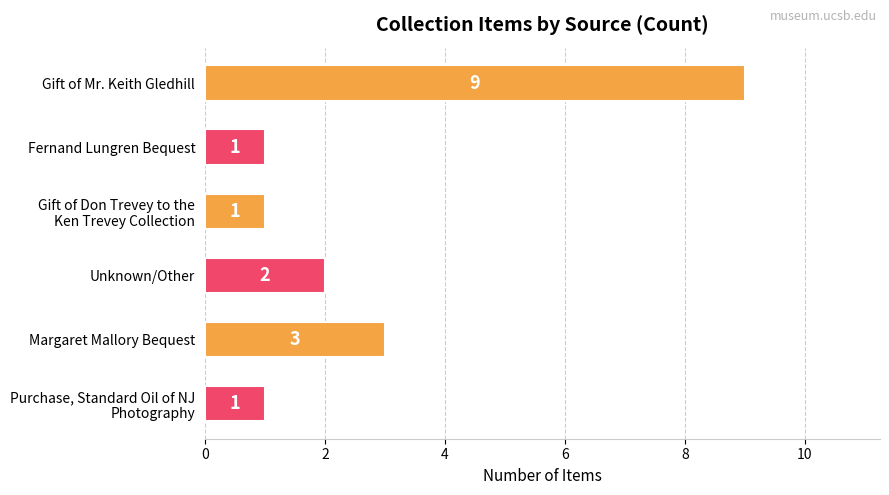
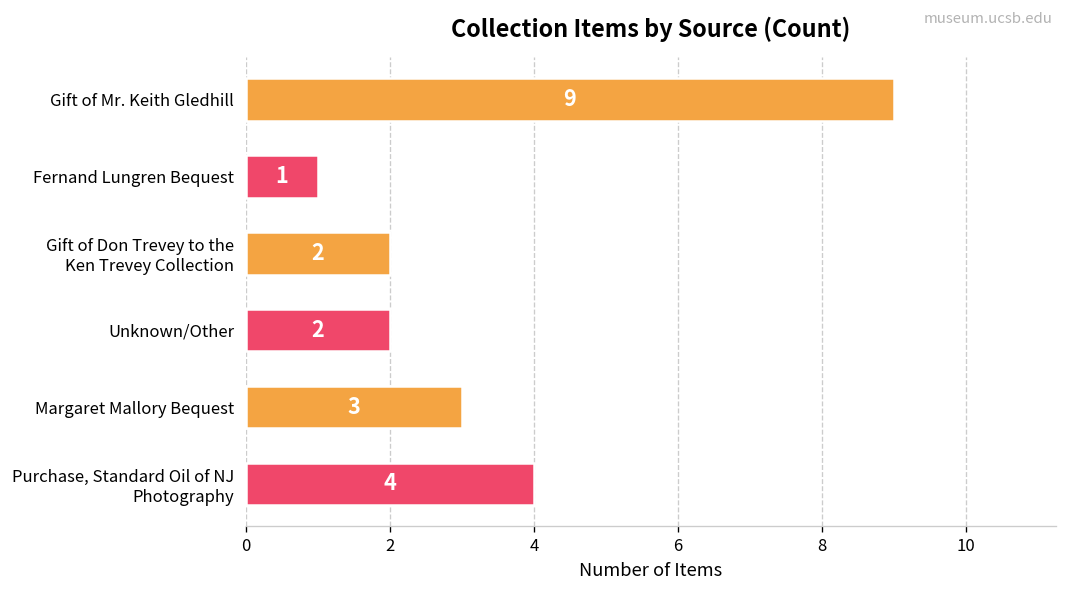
  {
    "Gift of Mr. Keith Gledhill": 9,
    "Fernand Lungren Bequest": 1,
-   "Gift of Don Trevey to the Ken Trevey Collection": 1,
+   "Gift of Don Trevey to the Ken Trevey Collection": 2,
    "Unknown/Other": 2,
    "Margaret Mallory Bequest": 3,
-   "Purchase, Standard Oil of NJ Photography": 1
+   "Purchase, Standard Oil of NJ Photography": 4
  }
